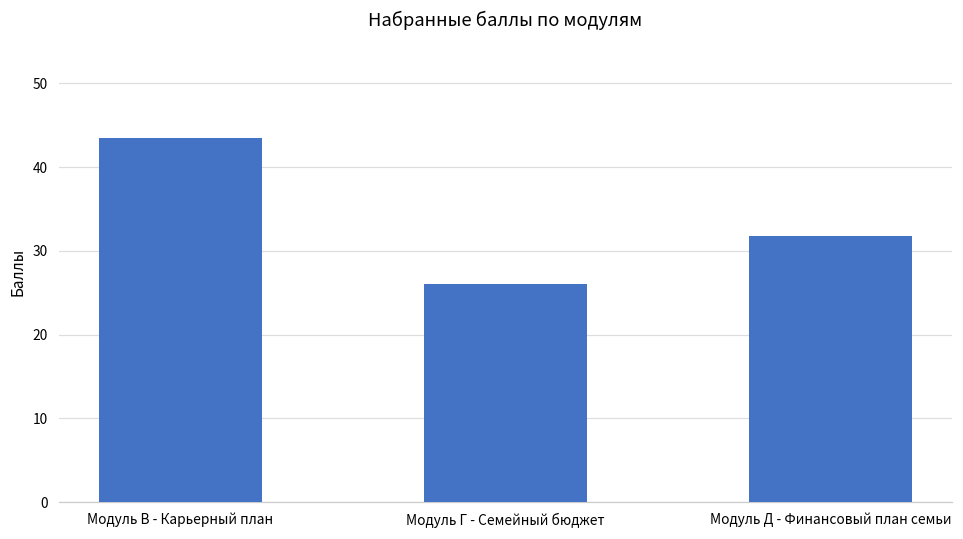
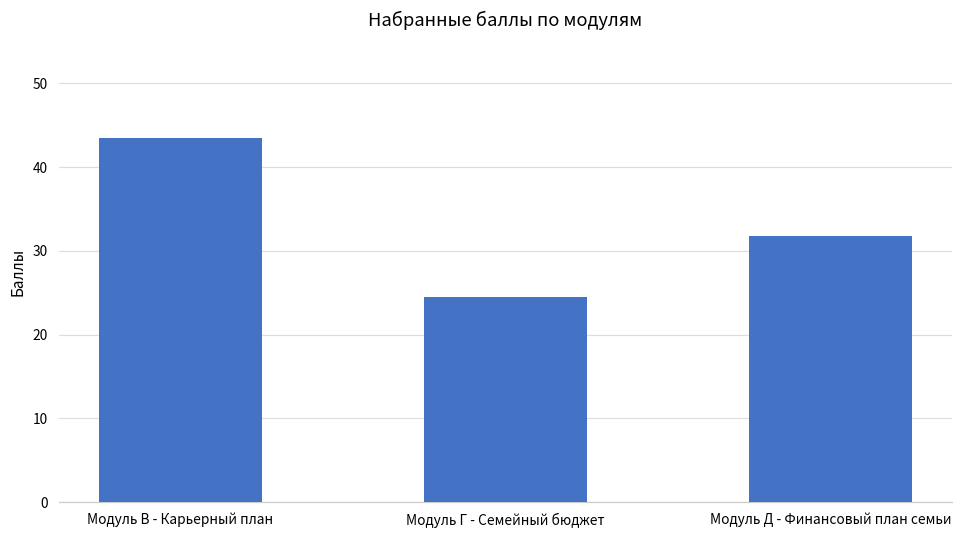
  {
    "Модуль В - Карьерный план": 44,
-   "Модуль Г - Семейный бюджет": 26,
+   "Модуль Г - Семейный бюджет": 25,
    "Модуль Д - Финансовый план семьи": 32
  }
